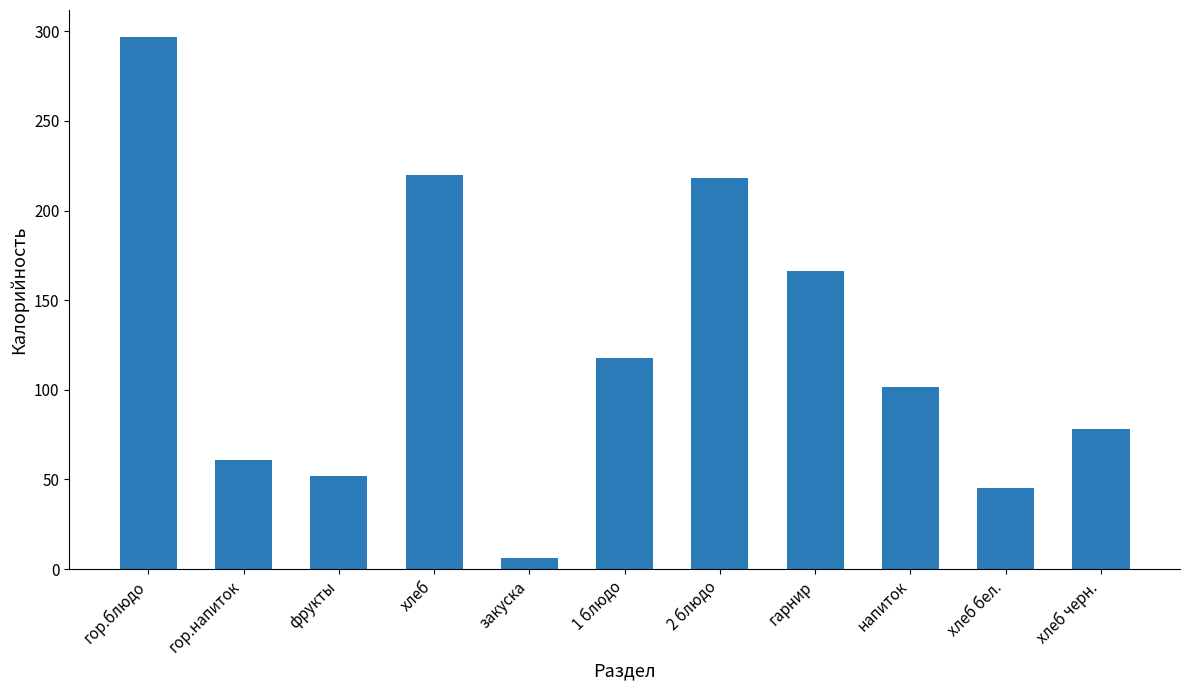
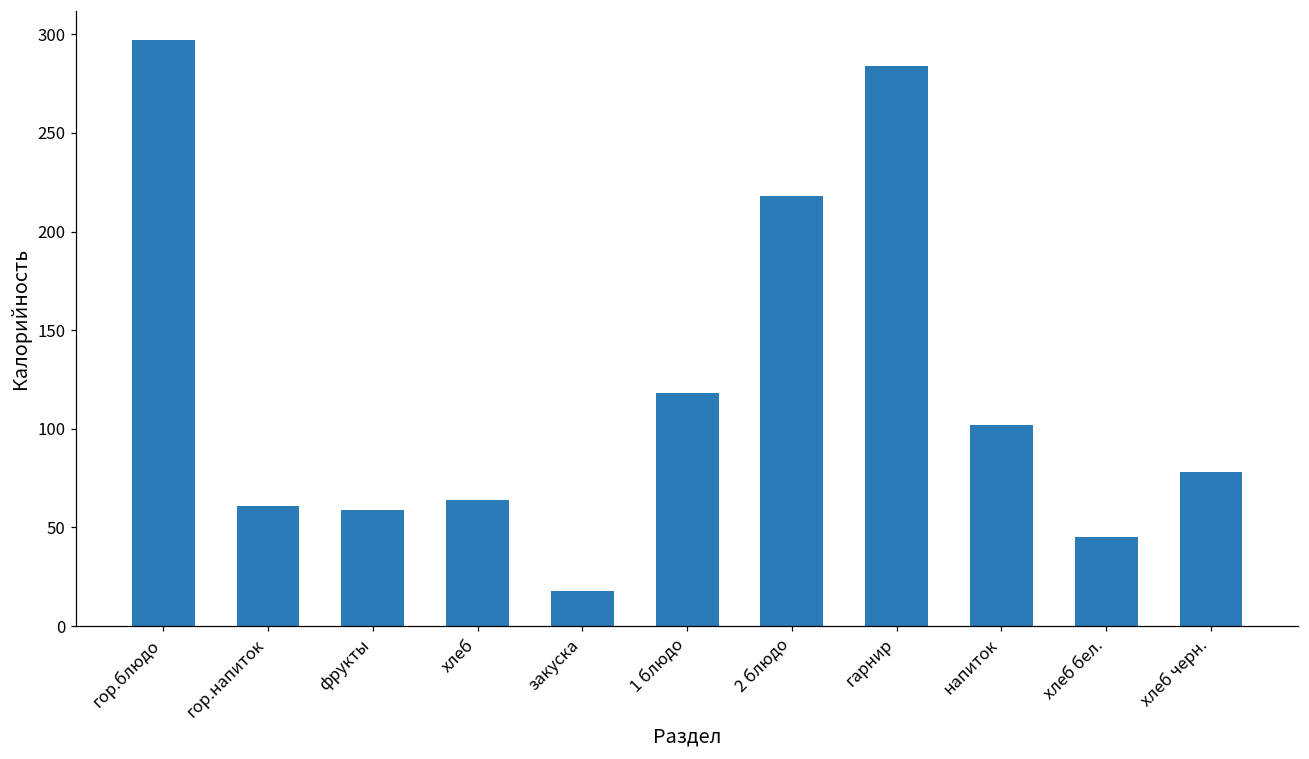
  {
    "гор.блюдо": 297,
    "гор.напиток": 61,
-   "фрукты": 52,
-   "хлеб": 220,
-   "закуска": 6,
+   "фрукты": 59,
+   "хлеб": 64,
+   "закуска": 18,
    "1 блюдо": 118,
    "2 блюдо": 218,
-   "гарнир": 166,
+   "гарнир": 284,
    "напиток": 102,
    "хлеб бел.": 45,
    "хлеб черн.": 78
  }
